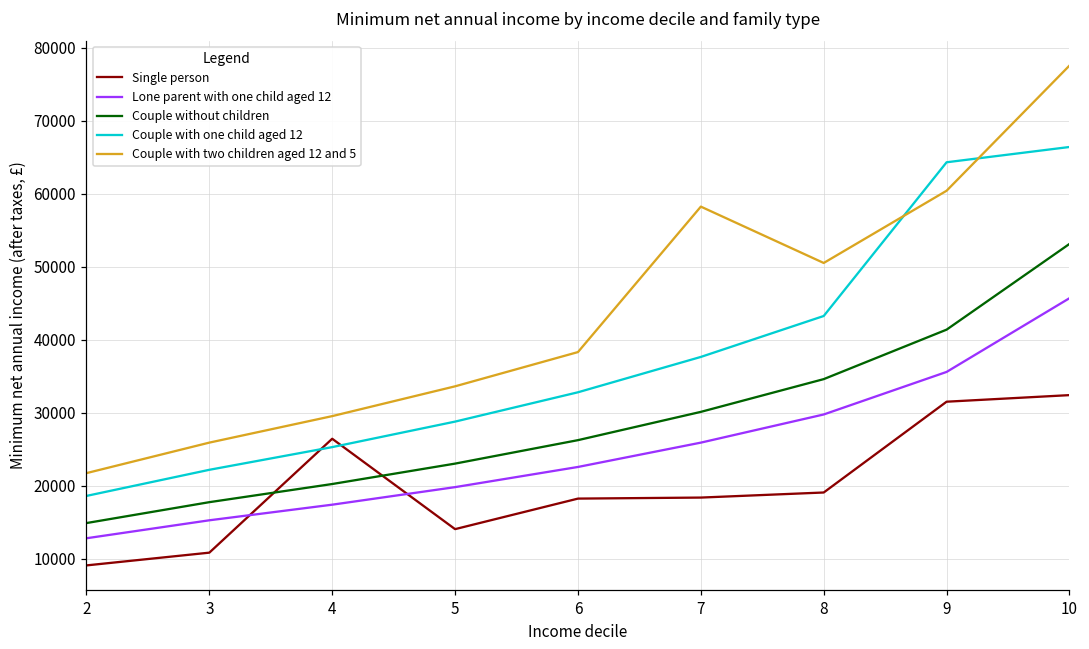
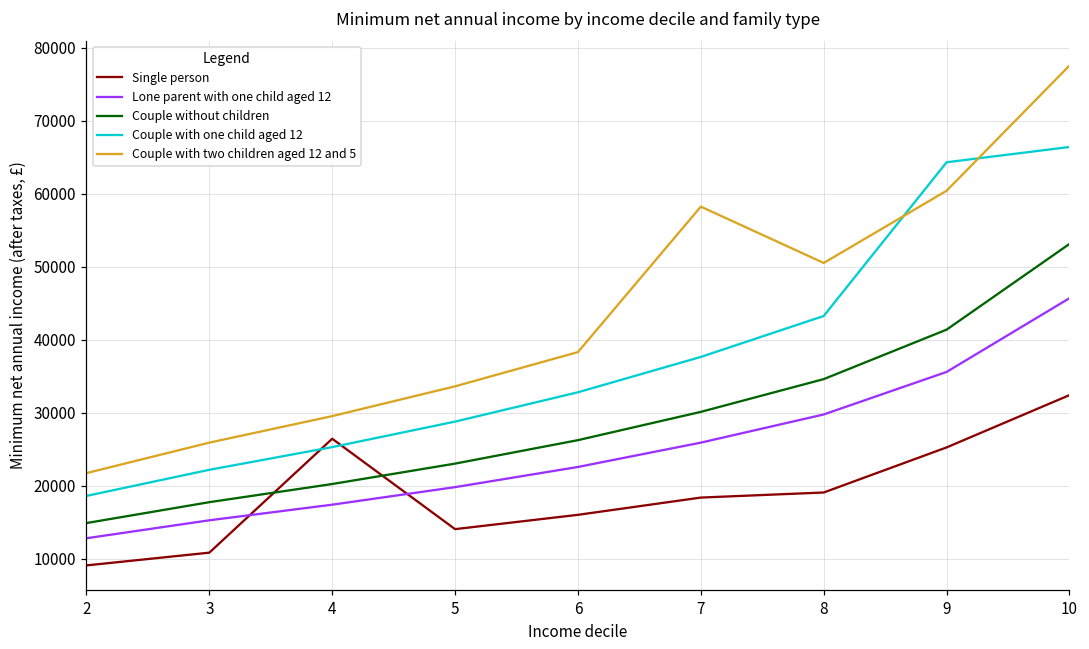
  {
    "Single person": {
      "2": 9000,
      "3": 11000,
      "4": 26000,
      "5": 14000,
-     "6": 18000,
+     "6": 16000,
      "7": 18000,
      "8": 19000,
-     "9": 32000,
+     "9": 25000,
      "10": 32000
    },
    "Lone parent with one child aged 12": {
      "2": 13000,
      "3": 15000,
      "4": 17000,
      "5": 20000,
      "6": 23000,
      "7": 26000,
      "8": 30000,
      "9": 36000,
      "10": 46000
    },
    "Couple without children": {
      "2": 15000,
      "3": 18000,
      "4": 20000,
      "5": 23000,
      "6": 26000,
      "7": 30000,
      "8": 35000,
      "9": 41000,
      "10": 53000
    },
    "Couple with one child aged 12": {
      "2": 19000,
      "3": 22000,
      "4": 25000,
      "5": 29000,
      "6": 33000,
      "7": 38000,
      "8": 43000,
      "9": 64000,
      "10": 66000
    },
    "Couple with two children aged 12 and 5": {
      "2": 22000,
      "3": 26000,
      "4": 30000,
      "5": 34000,
      "6": 38000,
      "7": 58000,
      "8": 51000,
      "9": 60000,
      "10": 78000
    }
  }
